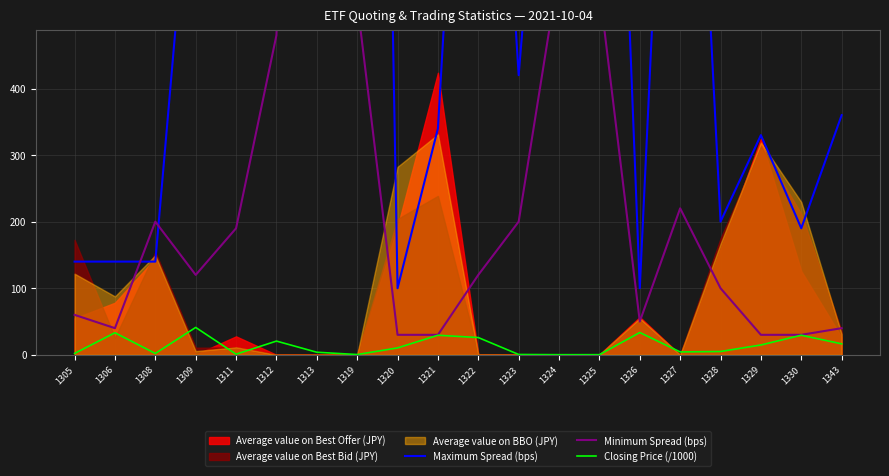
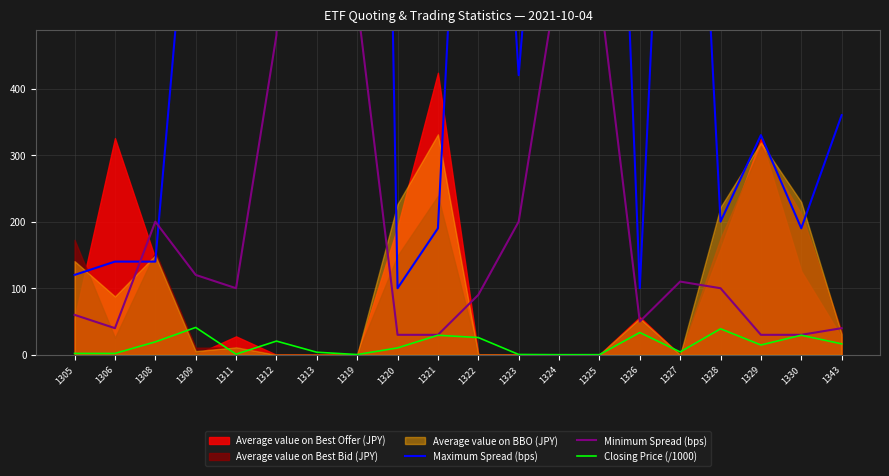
  {
    "Maximum Spread (bps)": {
-     "1305": 140,
+     "1305": 120,
      "1306": 140,
      "1308": 140,
      "1320": 100,
-     "1321": 340,
+     "1321": 190,
      "1323": 420,
      "1326": 100,
      "1328": 200,
      "1329": 330,
      "1330": 190,
      "1343": 360
    },
    "Average value on Best Offer (JPY)": {
      "1305": 50,
-     "1306": 80,
+     "1306": 330,
      "1308": 140,
      "1311": 30,
      "1320": 190,
      "1321": 420,
      "1328": 160,
      "1329": 320,
      "1330": 130,
      "1343": 30
    },
    "Minimum Spread (bps)": {
      "1305": 60,
      "1306": 40,
      "1308": 200,
      "1309": 120,
-     "1311": 190,
+     "1311": 100,
      "1312": 480,
      "1320": 30,
-     "1322": 120,
+     "1322": 90,
      "1323": 200,
-     "1327": 220,
+     "1327": 110,
      "1328": 100,
      "1329": 30,
      "1343": 40
    },
    "Average value on Best Bid (JPY)": {
      "1305": 170,
      "1306": 30,
      "1308": 150,
      "1309": 10,
-     "1320": 200,
+     "1320": 150,
      "1321": 240,
      "1328": 170,
      "1329": 310,
      "1330": 210,
      "1343": 40
    },
    "Average value on BBO (JPY)": {
-     "1305": 120,
+     "1305": 140,
      "1306": 90,
      "1308": 150,
      "1309": 10,
-     "1320": 280,
+     "1320": 230,
      "1321": 330,
-     "1328": 170,
+     "1328": 220,
      "1329": 320,
      "1330": 230,
      "1343": 30
    },
    "Closing Price (/1000)": {
      "1305": 0,
-     "1306": 30,
-     "1308": 0,
+     "1306": 0,
+     "1308": 20,
      "1309": 40,
      "1311": 0,
      "1312": 20,
      "1320": 10,
      "1322": 30,
      "1326": 30,
      "1327": 0,
-     "1328": 0,
+     "1328": 40,
      "1329": 10,
      "1343": 20
    }
  }
